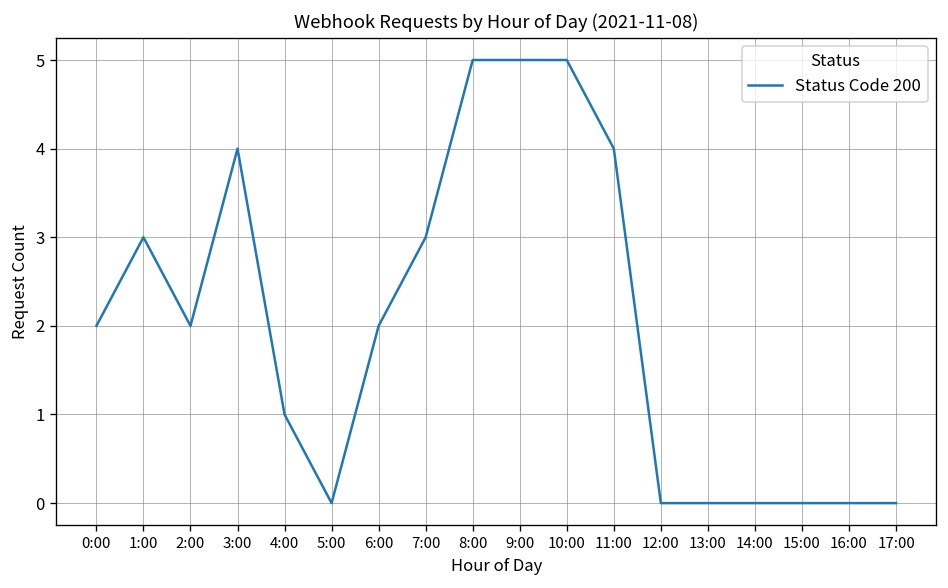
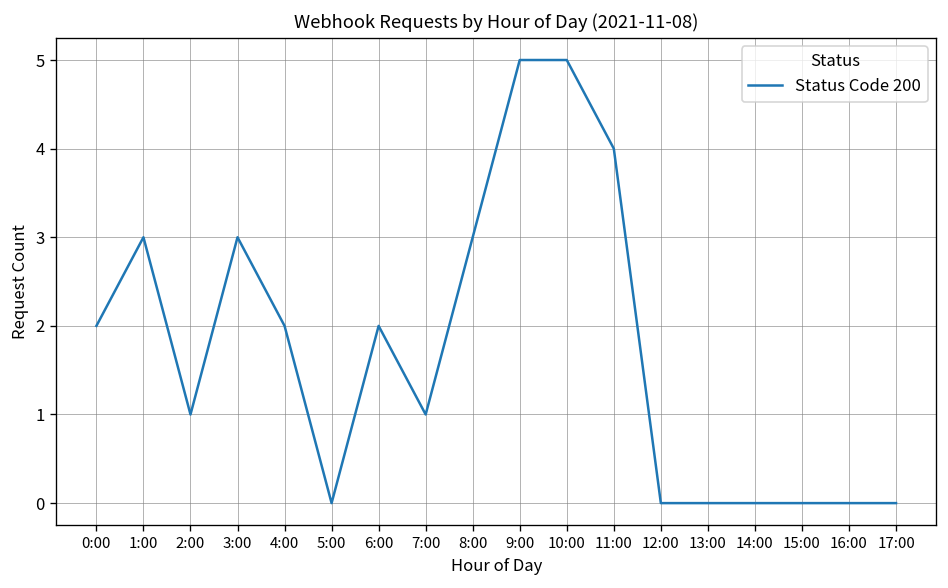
  {
    "0:00": 2,
    "1:00": 3,
-   "2:00": 2,
-   "3:00": 4,
-   "4:00": 1,
+   "2:00": 1,
+   "3:00": 3,
+   "4:00": 2,
    "5:00": 0,
    "6:00": 2,
-   "7:00": 3,
-   "8:00": 5,
+   "7:00": 1,
+   "8:00": 3,
    "9:00": 5,
    "10:00": 5,
    "11:00": 4,
    "12:00": 0,
    "13:00": 0,
    "14:00": 0,
    "15:00": 0,
    "16:00": 0,
    "17:00": 0
  }
